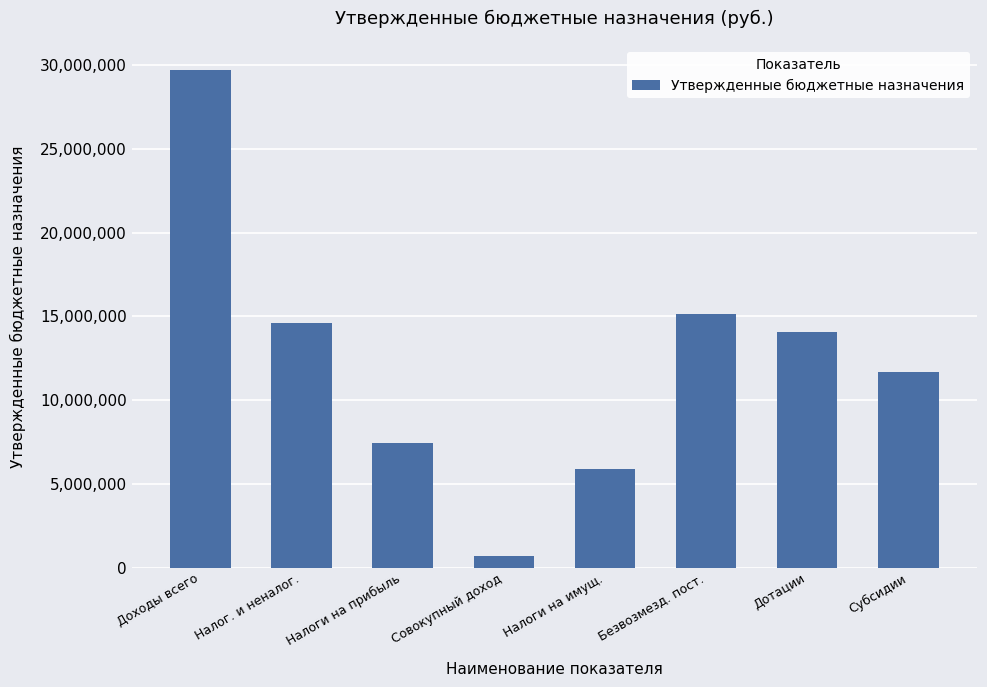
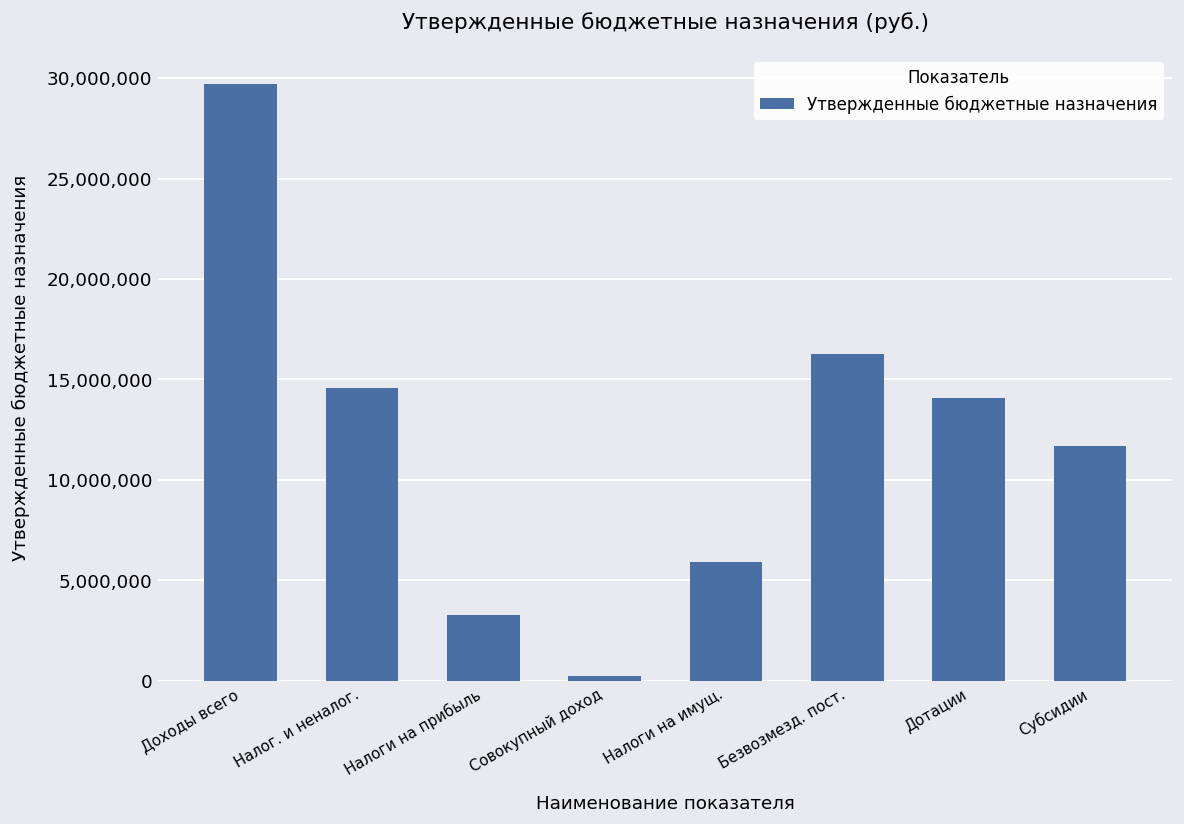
  {
    "Доходы всего": "29,700,000",
    "Налог. и неналог.": "14,600,000",
-   "Налоги на прибыль": "7,400,000",
-   "Совокупный доход": "700,000",
+   "Налоги на прибыль": "3,300,000",
+   "Совокупный доход": "200,000",
    "Налоги на имущ.": "5,900,000",
-   "Безвозмезд. пост.": "15,100,000",
+   "Безвозмезд. пост.": "16,200,000",
    "Дотации": "14,100,000",
    "Субсидии": "11,700,000"
  }
